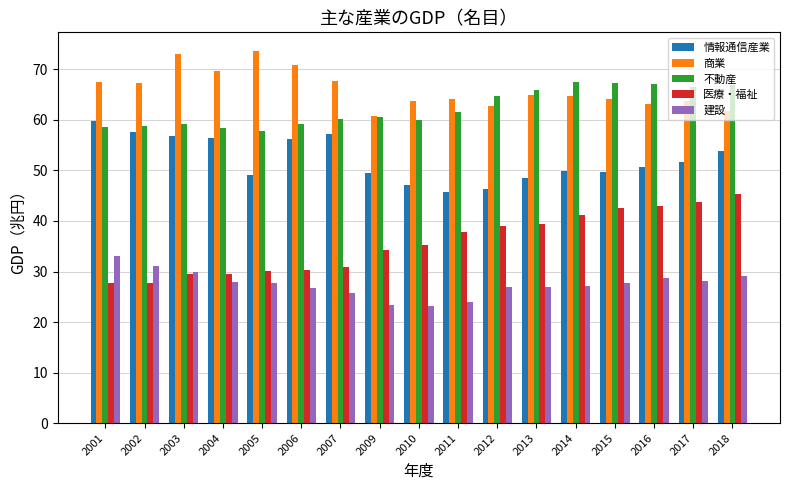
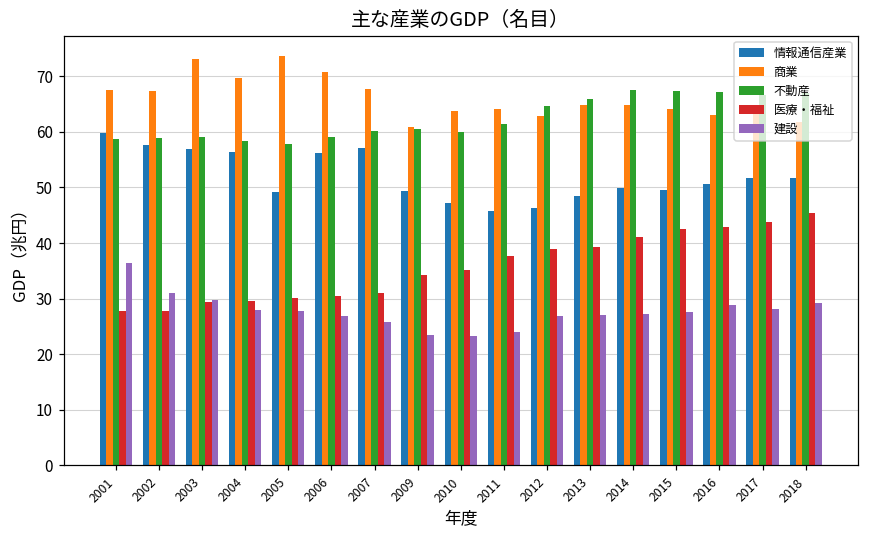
  {
    "情報通信産業": {
      "2001": 60,
      "2002": 58,
      "2003": 57,
      "2004": 56,
      "2005": 49,
      "2006": 56,
      "2007": 57,
      "2009": 49,
      "2010": 47,
      "2011": 46,
      "2012": 46,
      "2013": 49,
      "2014": 50,
      "2015": 50,
      "2016": 51,
      "2017": 52,
-     "2018": 54
+     "2018": 52
    },
    "商業": {
      "2001": 68,
      "2002": 67,
      "2003": 73,
      "2004": 70,
      "2005": 74,
      "2006": 71,
      "2007": 68,
      "2009": 61,
      "2010": 64,
      "2011": 64,
      "2012": 63,
      "2013": 65,
      "2014": 65,
      "2015": 64,
      "2016": 63
    },
    "不動産": {
      "2001": 59,
      "2002": 59,
      "2003": 59,
      "2004": 58,
      "2005": 58,
      "2006": 59,
      "2007": 60,
      "2009": 61,
      "2010": 60,
      "2011": 61,
      "2012": 65,
      "2013": 66,
      "2014": 68,
      "2015": 67,
      "2016": 67
    },
    "医療・福祉": {
      "2001": 28,
      "2002": 28,
      "2003": 29,
      "2004": 30,
      "2005": 30,
      "2006": 30,
      "2007": 31,
      "2009": 34,
      "2010": 35,
      "2011": 38,
      "2012": 39,
      "2013": 39,
      "2014": 41,
      "2015": 43,
      "2016": 43,
      "2017": 44,
      "2018": 45
    },
    "建設": {
-     "2001": 33,
+     "2001": 36,
      "2002": 31,
      "2003": 30,
      "2004": 28,
      "2005": 28,
      "2006": 27,
      "2007": 26,
      "2009": 23,
      "2010": 23,
      "2011": 24,
      "2012": 27,
      "2013": 27,
      "2014": 27,
      "2015": 28,
      "2016": 29,
      "2017": 28,
      "2018": 29
    }
  }
